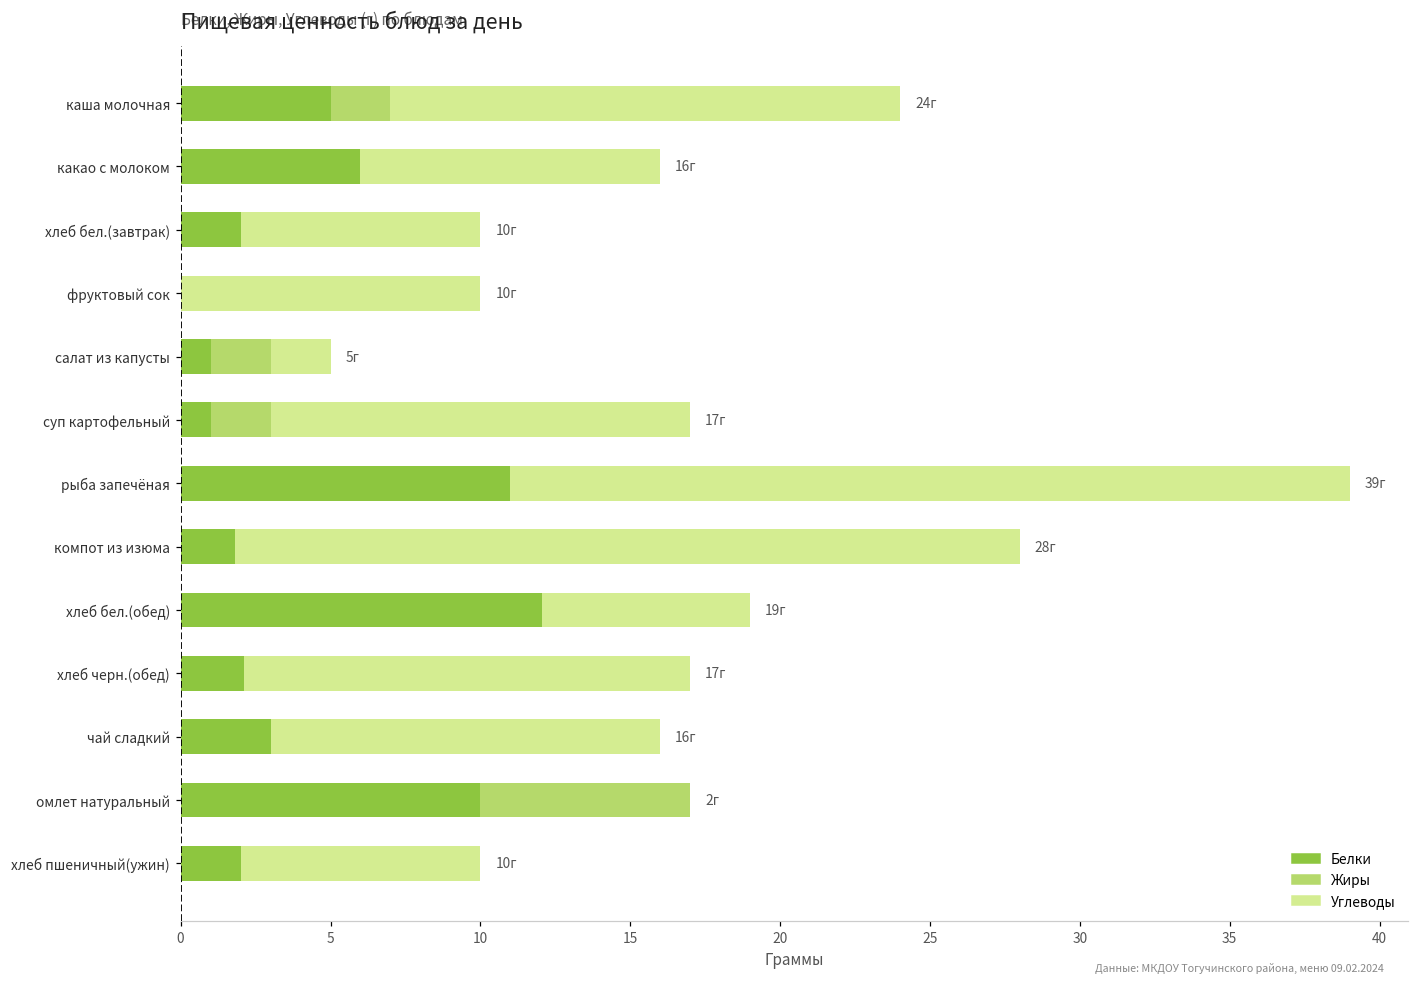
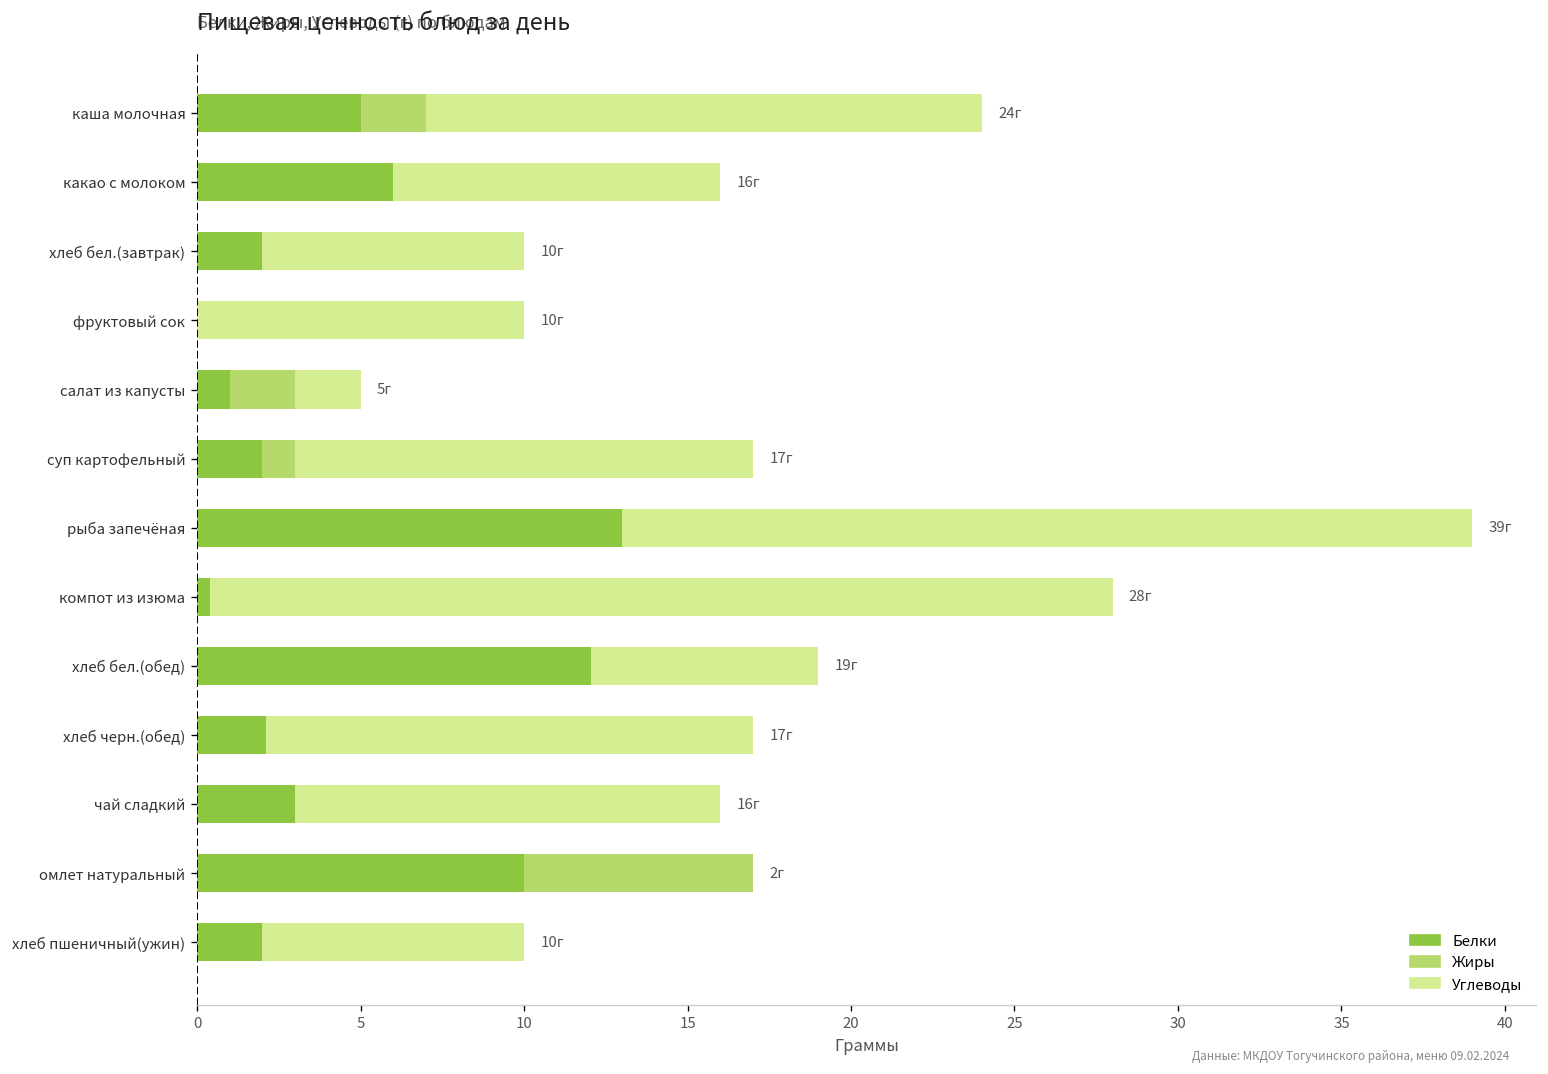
  {
    "Белки": {
      "фруктовый сок": 0.0,
-     "суп картофельный": 1,
-     "рыба запечёная": 11,
-     "компот из изюма": 1.8
+     "суп картофельный": 2,
+     "рыба запечёная": 13,
+     "компот из изюма": 0.4
    }
  }
